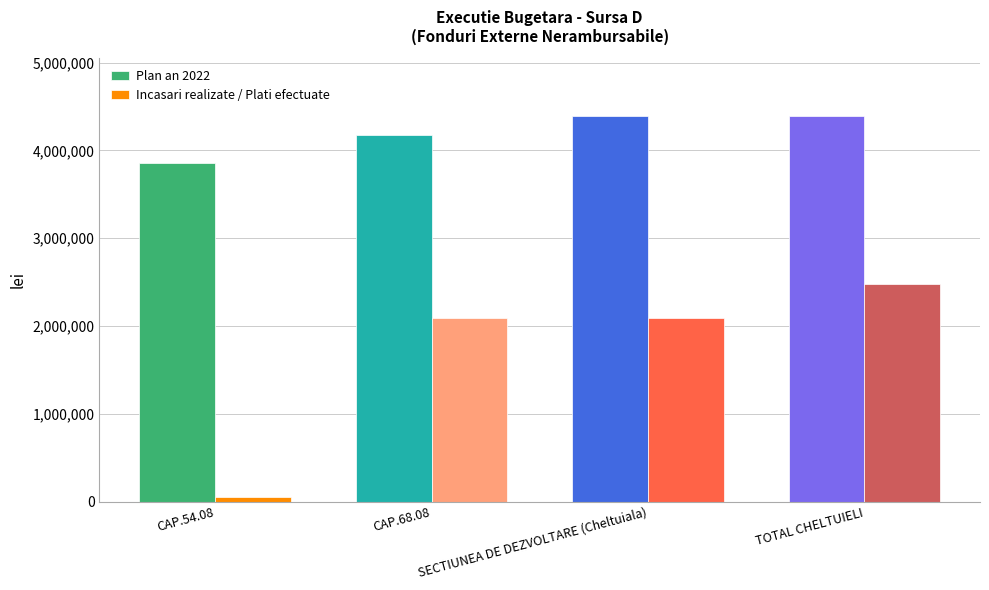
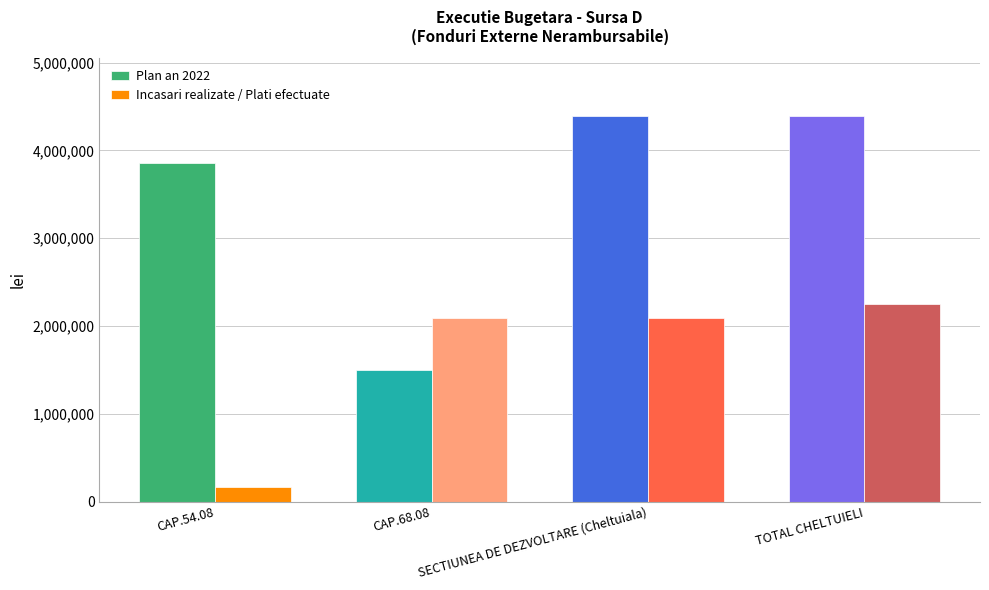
  {
    "Plan an 2022": {
      "CAP.54.08": "3,900,000",
-     "CAP.68.08": "4,200,000",
+     "CAP.68.08": "1,500,000",
      "SECTIUNEA DE DEZVOLTARE (Cheltuiala)": "4,400,000",
      "TOTAL CHELTUIELI": "4,400,000"
    },
    "Incasari realizate / Plati efectuate": {
-     "CAP.54.08": "100,000",
+     "CAP.54.08": "200,000",
      "CAP.68.08": "2,100,000",
      "SECTIUNEA DE DEZVOLTARE (Cheltuiala)": "2,100,000",
-     "TOTAL CHELTUIELI": "2,500,000"
+     "TOTAL CHELTUIELI": "2,300,000"
    }
  }
